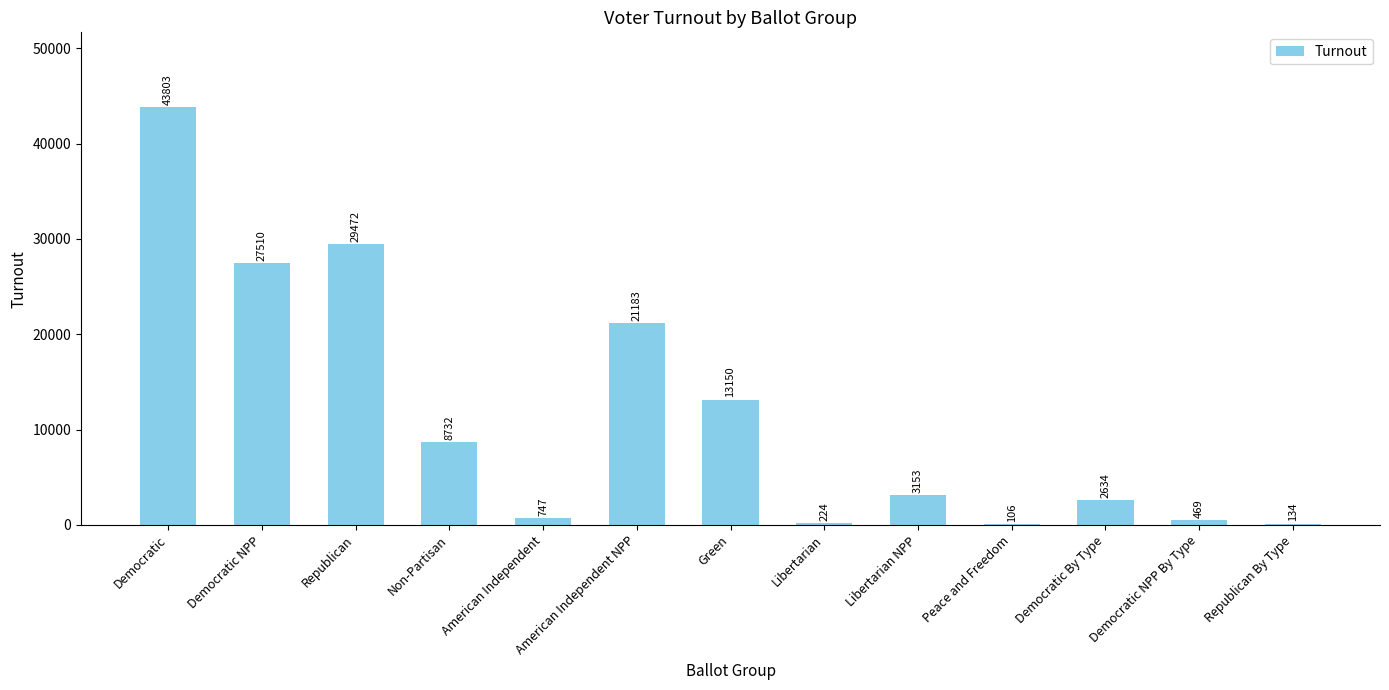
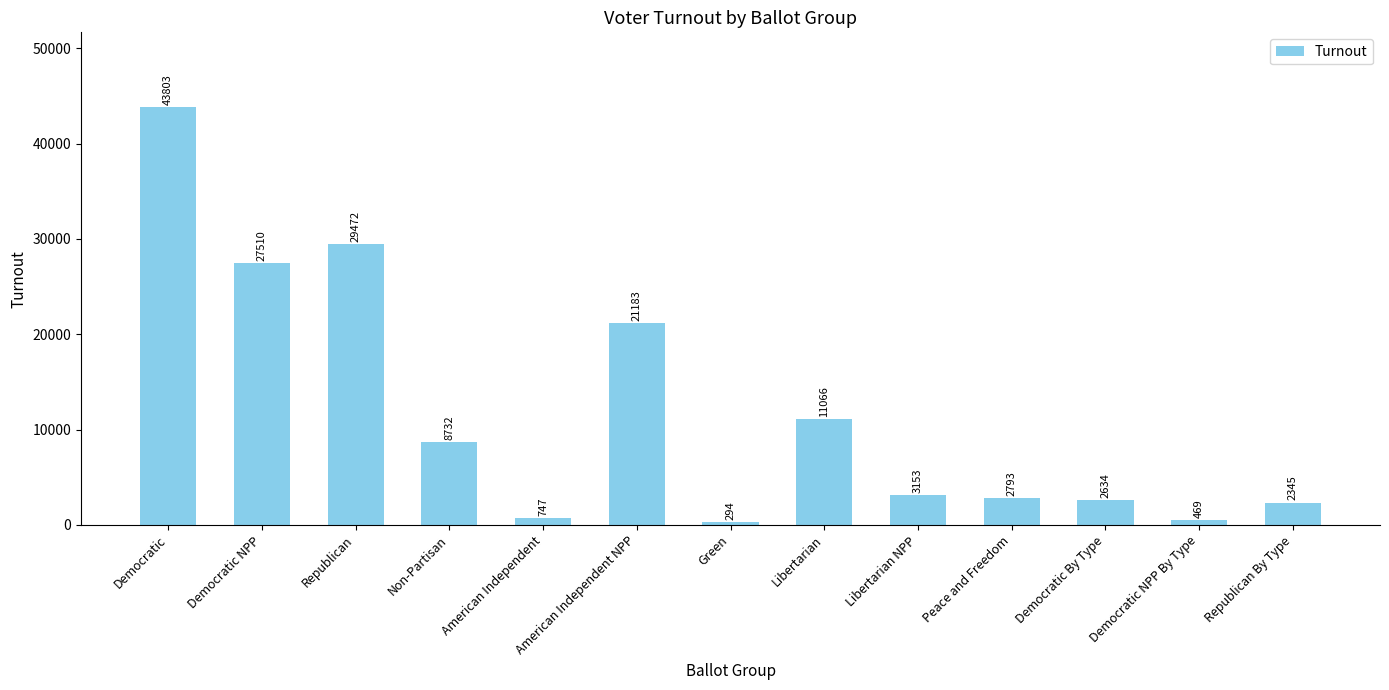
  {
    "Democratic": 43803,
    "Democratic NPP": 27510,
    "Republican": 29472,
    "Non-Partisan": 8732,
    "American Independent": 747,
    "American Independent NPP": 21183,
-   "Green": 13150,
-   "Libertarian": 224,
+   "Green": 294,
+   "Libertarian": 11066,
    "Libertarian NPP": 3153,
-   "Peace and Freedom": 106,
+   "Peace and Freedom": 2793,
    "Democratic By Type": 2634,
    "Democratic NPP By Type": 469,
-   "Republican By Type": 134
+   "Republican By Type": 2345
  }
